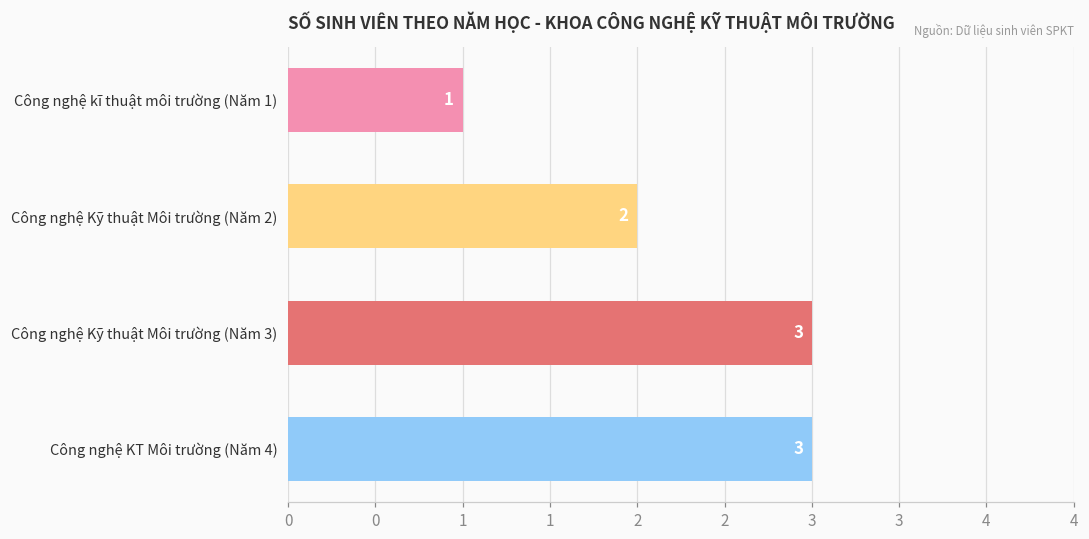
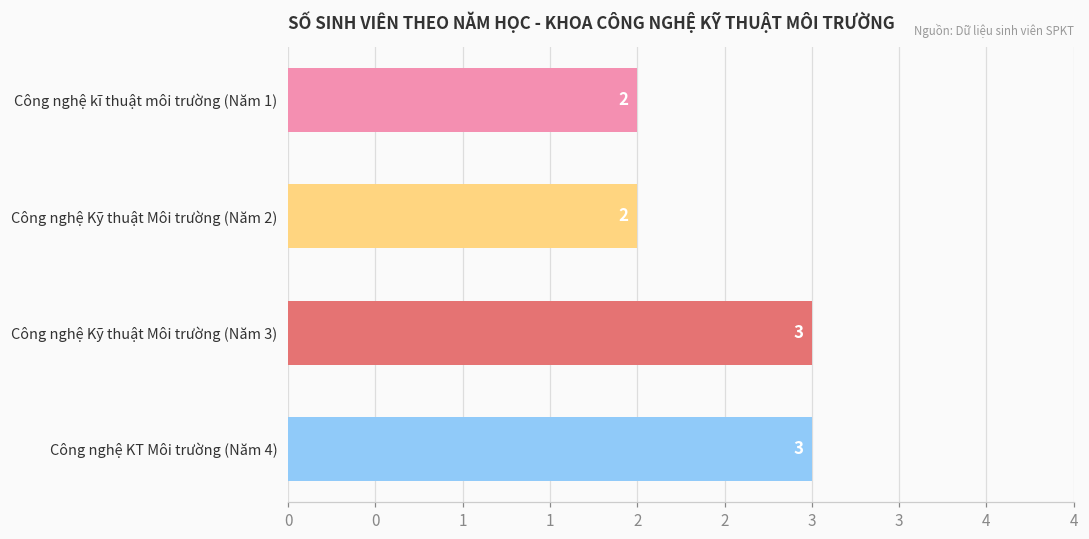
  {
-   "Công nghệ kĩ thuật môi trường (Năm 1)": 1,
+   "Công nghệ kĩ thuật môi trường (Năm 1)": 2,
    "Công nghệ Kỹ thuật Môi trường (Năm 2)": 2,
    "Công nghệ Kỹ thuật Môi trường (Năm 3)": 3,
    "Công nghệ KT Môi trường (Năm 4)": 3
  }
